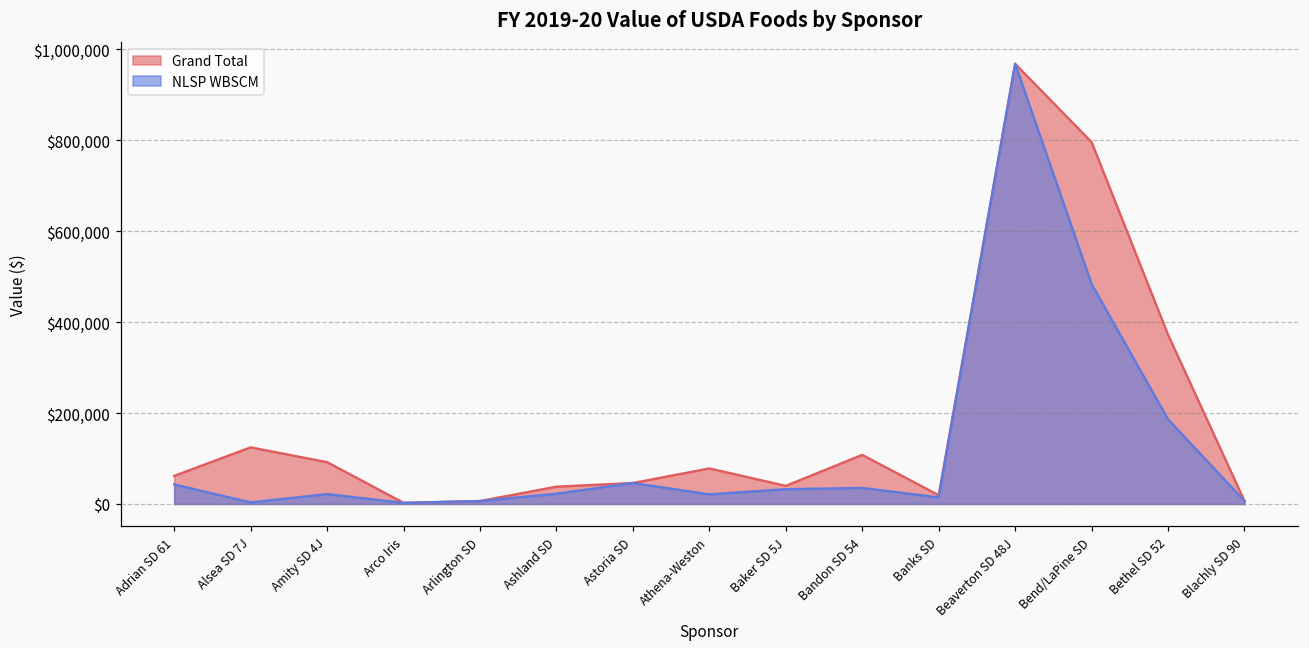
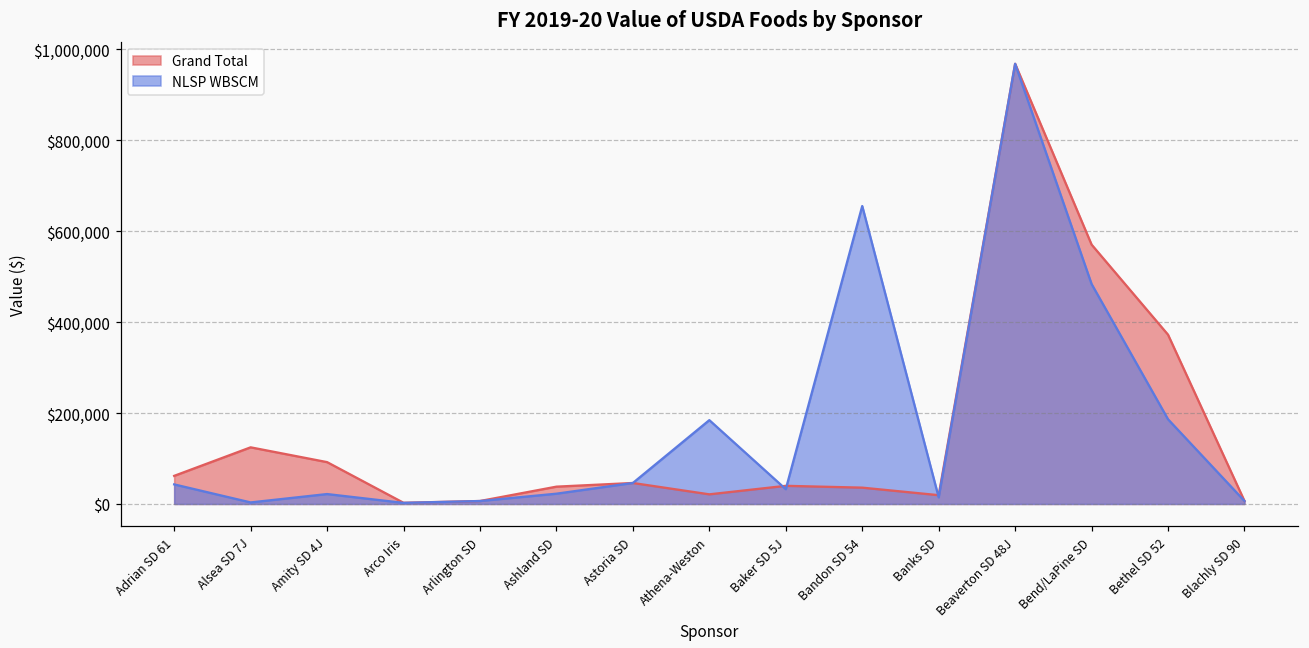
  {
    "Grand Total": {
      "Adrian SD 61": "$60,000",
      "Alsea SD 7J": "$120,000",
      "Amity SD 4J": "$90,000",
      "Ashland SD": "$40,000",
-     "Athena-Weston": "$80,000",
+     "Athena-Weston": "$20,000",
      "Baker SD 5J": "$40,000",
-     "Bandon SD 54": "$110,000",
-     "Bend/LaPine SD": "$800,000",
+     "Bandon SD 54": "$40,000",
+     "Bend/LaPine SD": "$570,000",
      "Bethel SD 52": "$370,000"
    },
    "NLSP WBSCM": {
      "Adrian SD 61": "$40,000",
      "Alsea SD 7J": "$0",
      "Amity SD 4J": "$20,000",
      "Ashland SD": "$20,000",
-     "Athena-Weston": "$20,000",
+     "Athena-Weston": "$180,000",
      "Baker SD 5J": "$30,000",
-     "Bandon SD 54": "$40,000",
+     "Bandon SD 54": "$650,000",
      "Bend/LaPine SD": "$480,000",
      "Bethel SD 52": "$190,000"
    }
  }
